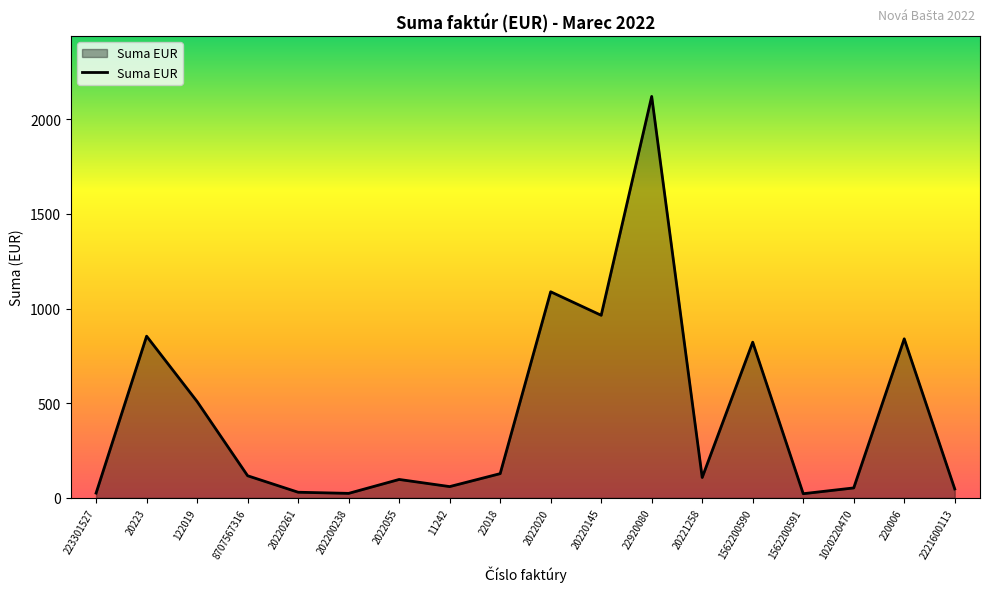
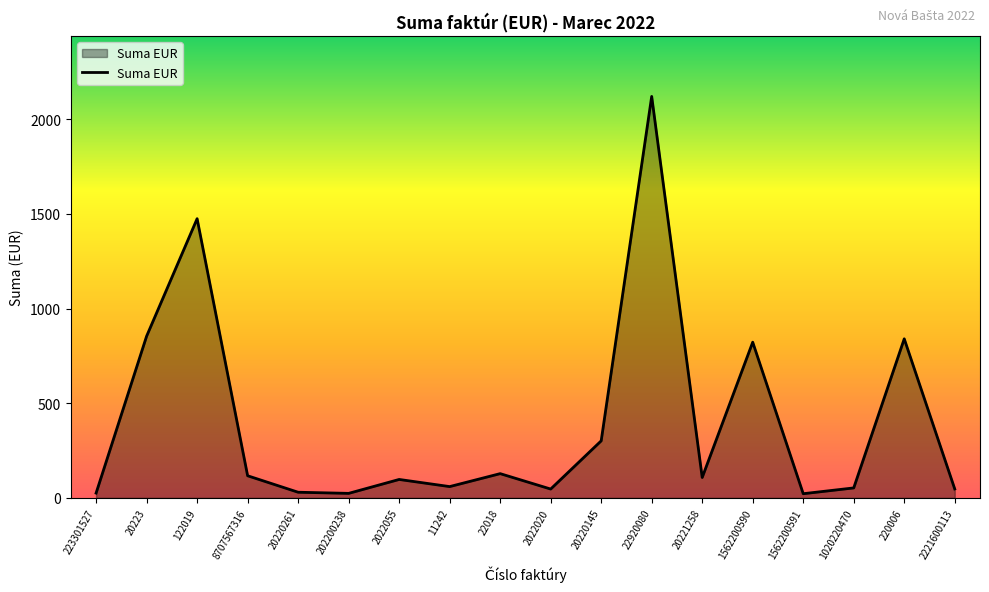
  {
    "223301527": 30,
    "20223": 850,
-   "122019": 510,
+   "122019": 1470,
    "8707567316": 120,
    "20220261": 30,
    "202200238": 20,
    "2022055": 100,
    "11242": 60,
    "22018": 130,
-   "2022020": 1090,
-   "20220145": 960,
+   "2022020": 50,
+   "20220145": 300,
    "22920080": 2120,
    "20221258": 110,
    "1562200590": 820,
    "1562200591": 20,
    "1020220470": 50,
    "220006": 840,
    "2221600113": 50
  }
